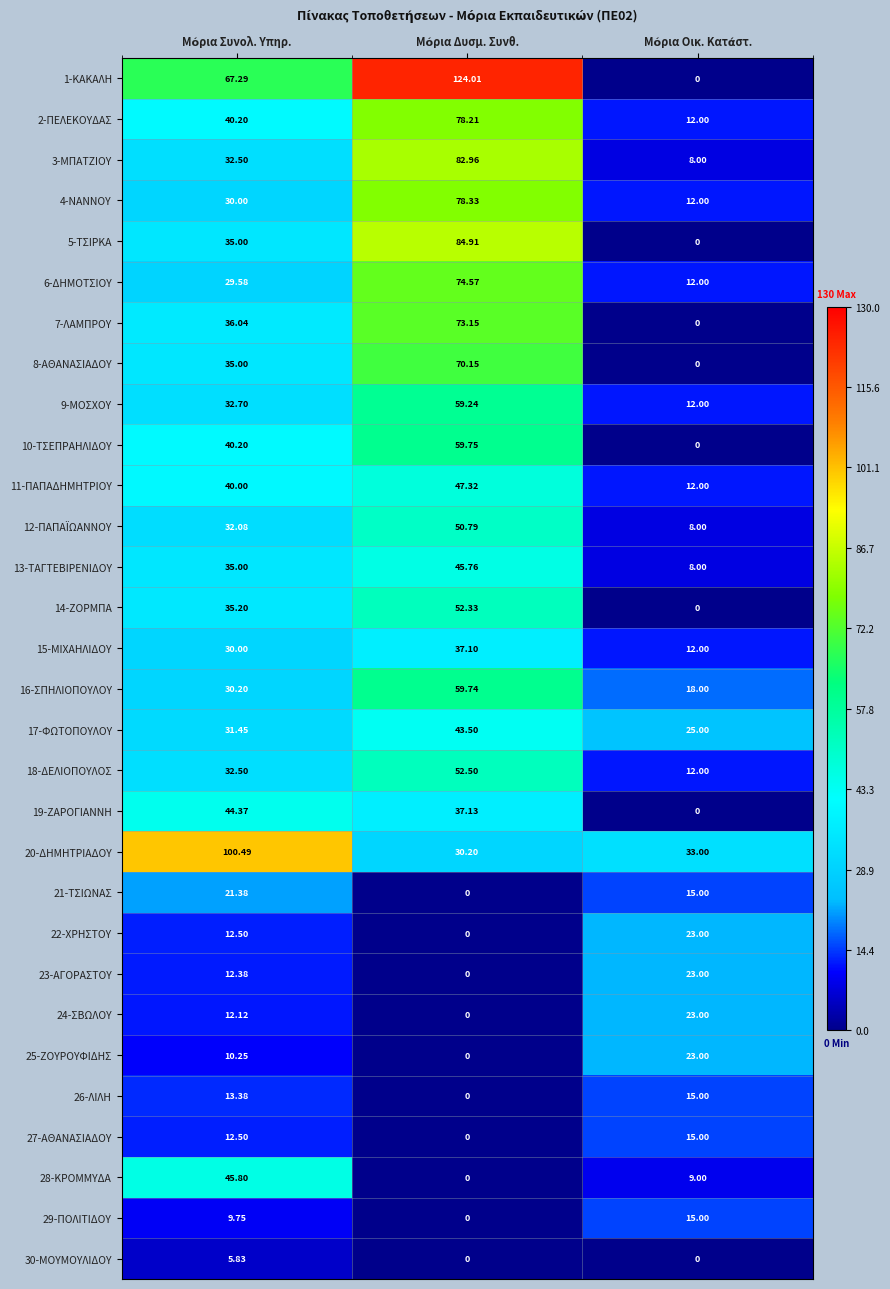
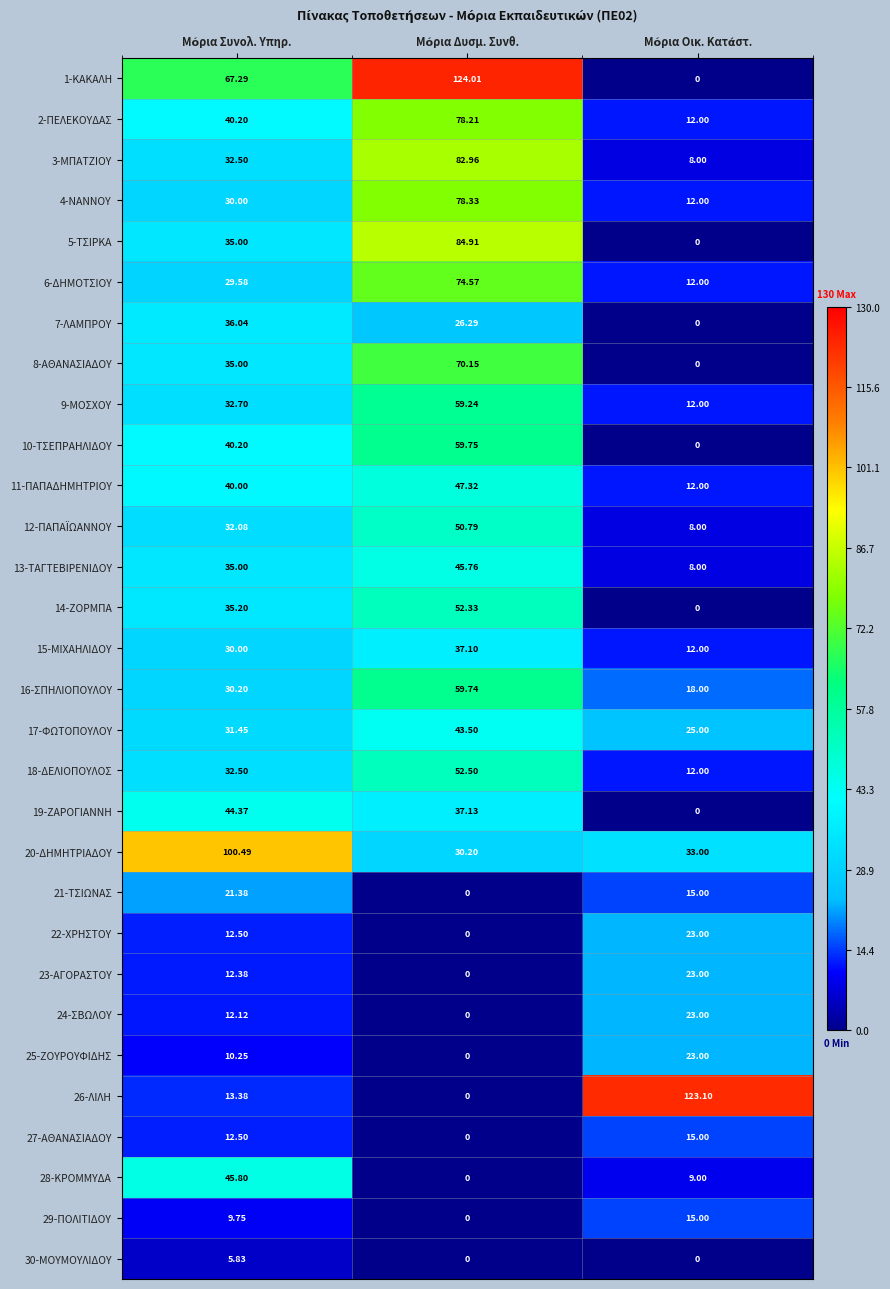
  {
    "1-ΚΑΚΑΛΗ": {
      "Μόρια Συνολ. Υπηρ.": 67.29,
      "Μόρια Δυσμ. Συνθ.": 124.01,
      "Μόρια Οικ. Κατάστ.": 0
    },
    "2-ΠΕΛΕΚΟΥΔΑΣ": {
      "Μόρια Συνολ. Υπηρ.": 40.20,
      "Μόρια Δυσμ. Συνθ.": 78.21,
      "Μόρια Οικ. Κατάστ.": 12.00
    },
    "3-ΜΠΑΤΖΙΟΥ": {
      "Μόρια Συνολ. Υπηρ.": 32.50,
      "Μόρια Δυσμ. Συνθ.": 82.96,
      "Μόρια Οικ. Κατάστ.": 8.00
    },
    "4-ΝΑΝΝΟΥ": {
      "Μόρια Συνολ. Υπηρ.": 30.00,
      "Μόρια Δυσμ. Συνθ.": 78.33,
      "Μόρια Οικ. Κατάστ.": 12.00
    },
    "5-ΤΣΙΡΚΑ": {
      "Μόρια Συνολ. Υπηρ.": 35.00,
      "Μόρια Δυσμ. Συνθ.": 84.91,
      "Μόρια Οικ. Κατάστ.": 0
    },
    "6-ΔΗΜΟΤΣΙΟΥ": {
      "Μόρια Συνολ. Υπηρ.": 29.58,
      "Μόρια Δυσμ. Συνθ.": 74.57,
      "Μόρια Οικ. Κατάστ.": 12.00
    },
    "7-ΛΑΜΠΡΟΥ": {
      "Μόρια Συνολ. Υπηρ.": 36.04,
-     "Μόρια Δυσμ. Συνθ.": 73.15,
+     "Μόρια Δυσμ. Συνθ.": 26.29,
      "Μόρια Οικ. Κατάστ.": 0
    },
    "8-ΑΘΑΝΑΣΙΑΔΟΥ": {
      "Μόρια Συνολ. Υπηρ.": 35.00,
      "Μόρια Δυσμ. Συνθ.": 70.15,
      "Μόρια Οικ. Κατάστ.": 0
    },
    "9-ΜΟΣΧΟΥ": {
      "Μόρια Συνολ. Υπηρ.": 32.70,
      "Μόρια Δυσμ. Συνθ.": 59.24,
      "Μόρια Οικ. Κατάστ.": 12.00
    },
    "10-ΤΣΕΠΡΑΗΛΙΔΟΥ": {
      "Μόρια Συνολ. Υπηρ.": 40.20,
      "Μόρια Δυσμ. Συνθ.": 59.75,
      "Μόρια Οικ. Κατάστ.": 0
    },
    "11-ΠΑΠΑΔΗΜΗΤΡΙΟΥ": {
      "Μόρια Συνολ. Υπηρ.": 40.00,
      "Μόρια Δυσμ. Συνθ.": 47.32,
      "Μόρια Οικ. Κατάστ.": 12.00
    },
    "12-ΠΑΠΑΪΩΑΝΝΟΥ": {
      "Μόρια Συνολ. Υπηρ.": 32.08,
      "Μόρια Δυσμ. Συνθ.": 50.79,
      "Μόρια Οικ. Κατάστ.": 8.00
    },
    "13-ΤΑΓΤΕΒΙΡΕΝΙΔΟΥ": {
      "Μόρια Συνολ. Υπηρ.": 35.00,
      "Μόρια Δυσμ. Συνθ.": 45.76,
      "Μόρια Οικ. Κατάστ.": 8.00
    },
    "14-ΖΟΡΜΠΑ": {
      "Μόρια Συνολ. Υπηρ.": 35.20,
      "Μόρια Δυσμ. Συνθ.": 52.33,
      "Μόρια Οικ. Κατάστ.": 0
    },
    "15-ΜΙΧΑΗΛΙΔΟΥ": {
      "Μόρια Συνολ. Υπηρ.": 30.00,
      "Μόρια Δυσμ. Συνθ.": 37.10,
      "Μόρια Οικ. Κατάστ.": 12.00
    },
    "16-ΣΠΗΛΙΟΠΟΥΛΟΥ": {
      "Μόρια Συνολ. Υπηρ.": 30.20,
      "Μόρια Δυσμ. Συνθ.": 59.74,
      "Μόρια Οικ. Κατάστ.": 18.00
    },
    "17-ΦΩΤΟΠΟΥΛΟΥ": {
      "Μόρια Συνολ. Υπηρ.": 31.45,
      "Μόρια Δυσμ. Συνθ.": 43.50,
      "Μόρια Οικ. Κατάστ.": 25.00
    },
    "18-ΔΕΛΙΟΠΟΥΛΟΣ": {
      "Μόρια Συνολ. Υπηρ.": 32.50,
      "Μόρια Δυσμ. Συνθ.": 52.50,
      "Μόρια Οικ. Κατάστ.": 12.00
    },
    "19-ΖΑΡΟΓΙΑΝΝΗ": {
      "Μόρια Συνολ. Υπηρ.": 44.37,
      "Μόρια Δυσμ. Συνθ.": 37.13,
      "Μόρια Οικ. Κατάστ.": 0
    },
    "20-ΔΗΜΗΤΡΙΑΔΟΥ": {
      "Μόρια Συνολ. Υπηρ.": 100.49,
      "Μόρια Δυσμ. Συνθ.": 30.20,
      "Μόρια Οικ. Κατάστ.": 33.00
    },
    "21-ΤΣΙΩΝΑΣ": {
      "Μόρια Συνολ. Υπηρ.": 21.38,
      "Μόρια Δυσμ. Συνθ.": 0,
      "Μόρια Οικ. Κατάστ.": 15.00
    },
    "22-ΧΡΗΣΤΟΥ": {
      "Μόρια Συνολ. Υπηρ.": 12.50,
      "Μόρια Δυσμ. Συνθ.": 0,
      "Μόρια Οικ. Κατάστ.": 23.00
    },
    "23-ΑΓΟΡΑΣΤΟΥ": {
      "Μόρια Συνολ. Υπηρ.": 12.38,
      "Μόρια Δυσμ. Συνθ.": 0,
      "Μόρια Οικ. Κατάστ.": 23.00
    },
    "24-ΣΒΩΛΟΥ": {
      "Μόρια Συνολ. Υπηρ.": 12.12,
      "Μόρια Δυσμ. Συνθ.": 0,
      "Μόρια Οικ. Κατάστ.": 23.00
    },
    "25-ΖΟΥΡΟΥΦΙΔΗΣ": {
      "Μόρια Συνολ. Υπηρ.": 10.25,
      "Μόρια Δυσμ. Συνθ.": 0,
      "Μόρια Οικ. Κατάστ.": 23.00
    },
    "26-ΛΙΛΗ": {
      "Μόρια Συνολ. Υπηρ.": 13.38,
      "Μόρια Δυσμ. Συνθ.": 0,
-     "Μόρια Οικ. Κατάστ.": 15.00
+     "Μόρια Οικ. Κατάστ.": 123.10
    },
    "27-ΑΘΑΝΑΣΙΑΔΟΥ": {
      "Μόρια Συνολ. Υπηρ.": 12.50,
      "Μόρια Δυσμ. Συνθ.": 0,
      "Μόρια Οικ. Κατάστ.": 15.00
    },
    "28-ΚΡΟΜΜΥΔΑ": {
      "Μόρια Συνολ. Υπηρ.": 45.80,
      "Μόρια Δυσμ. Συνθ.": 0,
      "Μόρια Οικ. Κατάστ.": 9.00
    },
    "29-ΠΟΛΙΤΙΔΟΥ": {
      "Μόρια Συνολ. Υπηρ.": 9.75,
      "Μόρια Δυσμ. Συνθ.": 0,
      "Μόρια Οικ. Κατάστ.": 15.00
    },
    "30-ΜΟΥΜΟΥΛΙΔΟΥ": {
      "Μόρια Συνολ. Υπηρ.": 5.83,
      "Μόρια Δυσμ. Συνθ.": 0,
      "Μόρια Οικ. Κατάστ.": 0
    }
  }
